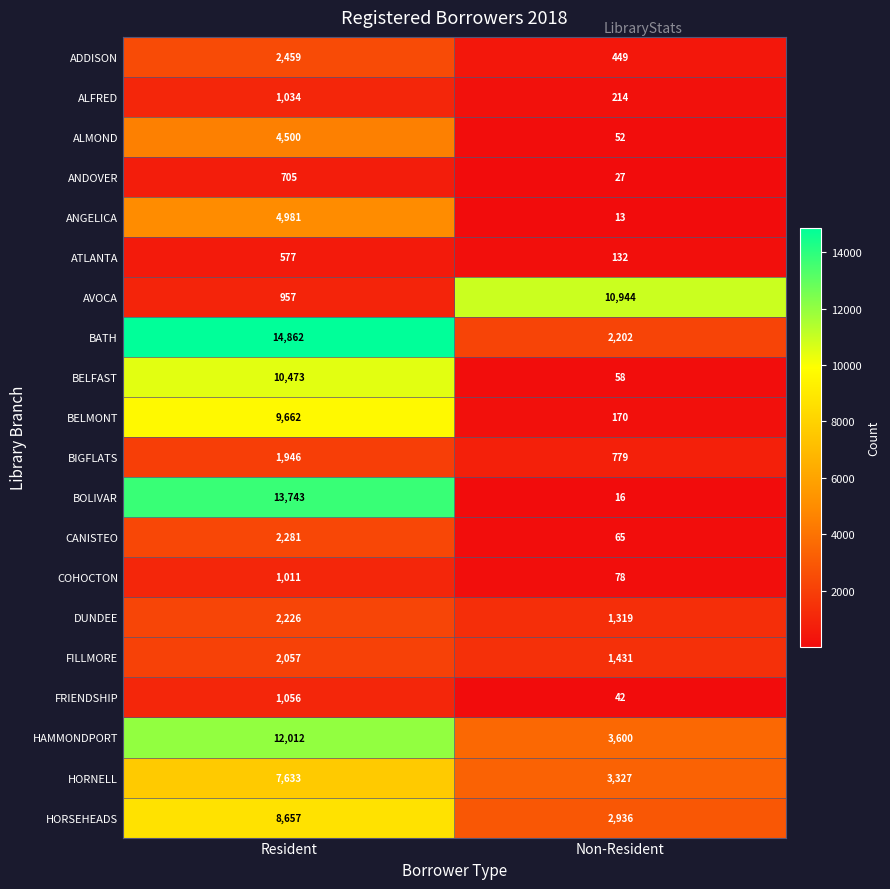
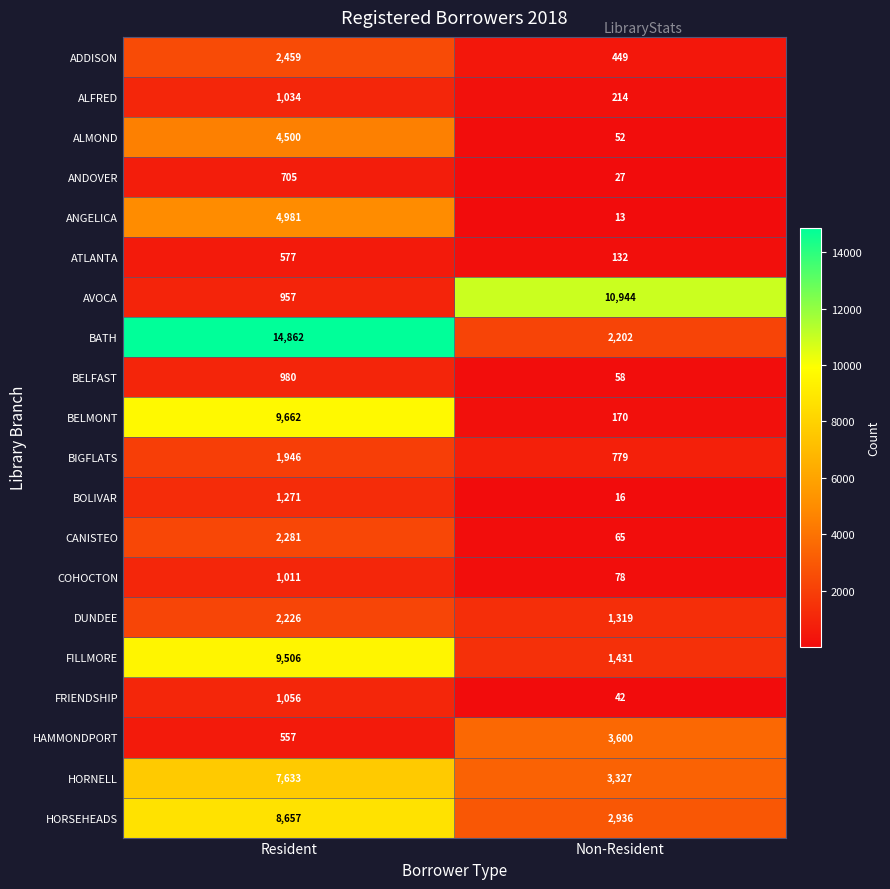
  {
    "ADDISON": {
      "Resident": "2,459",
      "Non-Resident": "449"
    },
    "ALFRED": {
      "Resident": "1,034",
      "Non-Resident": "214"
    },
    "ALMOND": {
      "Resident": "4,500",
      "Non-Resident": "52"
    },
    "ANDOVER": {
      "Resident": "705",
      "Non-Resident": "27"
    },
    "ANGELICA": {
      "Resident": "4,981",
      "Non-Resident": "13"
    },
    "ATLANTA": {
      "Resident": "577",
      "Non-Resident": "132"
    },
    "AVOCA": {
      "Resident": "957",
      "Non-Resident": "10,944"
    },
    "BATH": {
      "Resident": "14,862",
      "Non-Resident": "2,202"
    },
    "BELFAST": {
-     "Resident": "10,473",
+     "Resident": "980",
      "Non-Resident": "58"
    },
    "BELMONT": {
      "Resident": "9,662",
      "Non-Resident": "170"
    },
    "BIGFLATS": {
      "Resident": "1,946",
      "Non-Resident": "779"
    },
    "BOLIVAR": {
-     "Resident": "13,743",
+     "Resident": "1,271",
      "Non-Resident": "16"
    },
    "CANISTEO": {
      "Resident": "2,281",
      "Non-Resident": "65"
    },
    "COHOCTON": {
      "Resident": "1,011",
      "Non-Resident": "78"
    },
    "DUNDEE": {
      "Resident": "2,226",
      "Non-Resident": "1,319"
    },
    "FILLMORE": {
-     "Resident": "2,057",
+     "Resident": "9,506",
      "Non-Resident": "1,431"
    },
    "FRIENDSHIP": {
      "Resident": "1,056",
      "Non-Resident": "42"
    },
    "HAMMONDPORT": {
-     "Resident": "12,012",
+     "Resident": "557",
      "Non-Resident": "3,600"
    },
    "HORNELL": {
      "Resident": "7,633",
      "Non-Resident": "3,327"
    },
    "HORSEHEADS": {
      "Resident": "8,657",
      "Non-Resident": "2,936"
    }
  }
